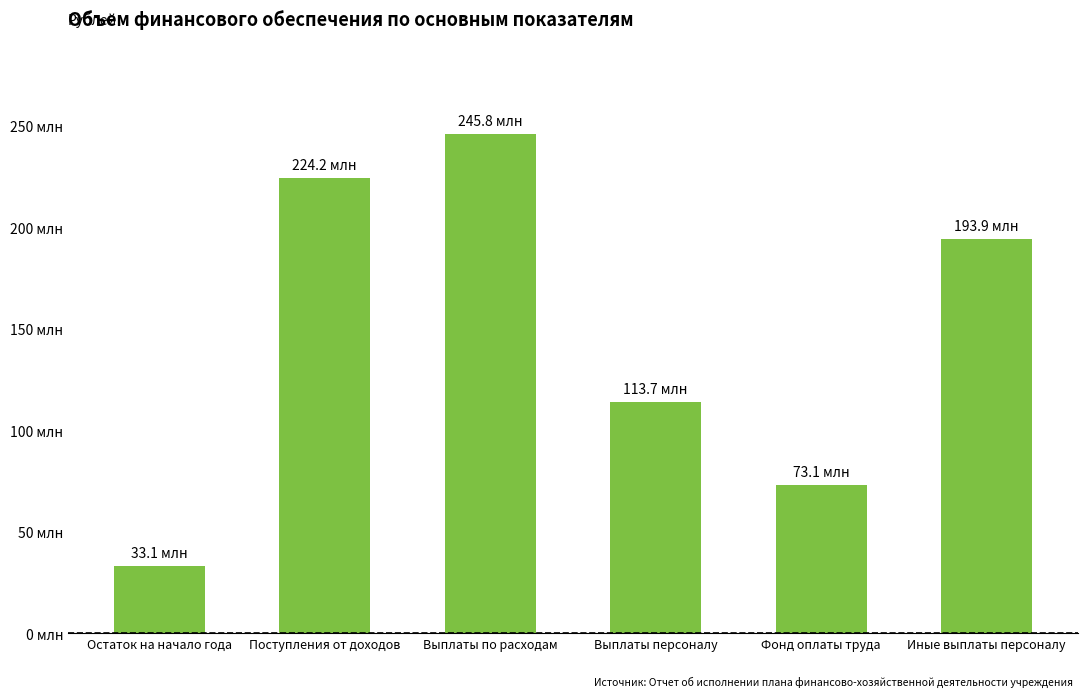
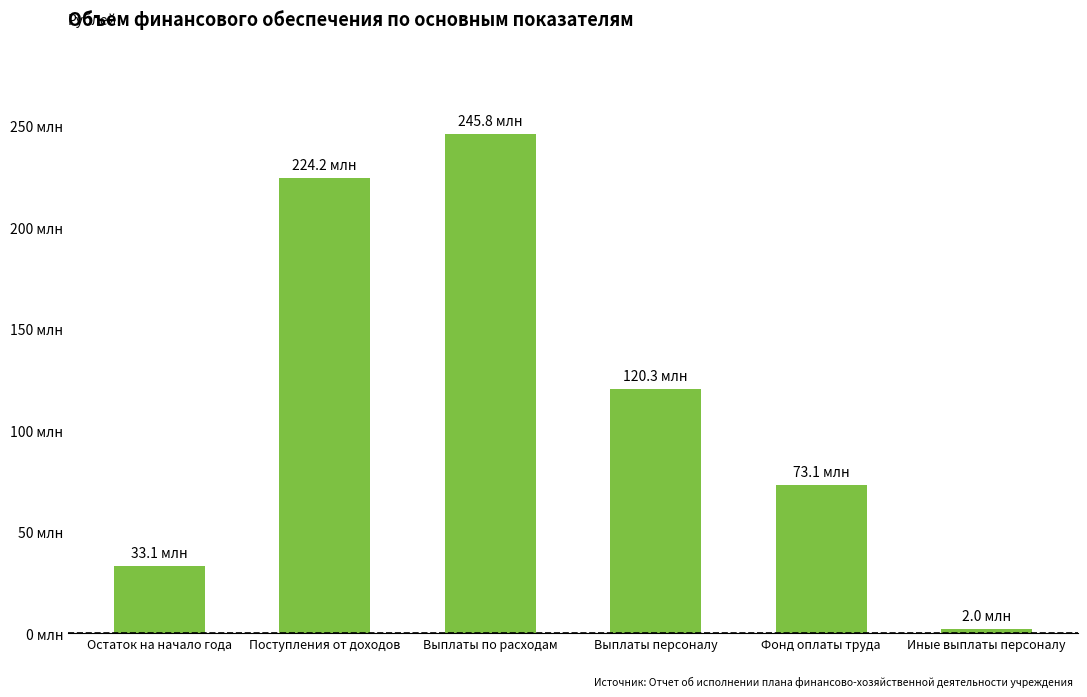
  {
-   "Выплаты персоналу": 113.7,
-   "Иные выплаты персоналу": 193.9
+   "Выплаты персоналу": 120.3,
+   "Иные выплаты персоналу": 2.0
  }
